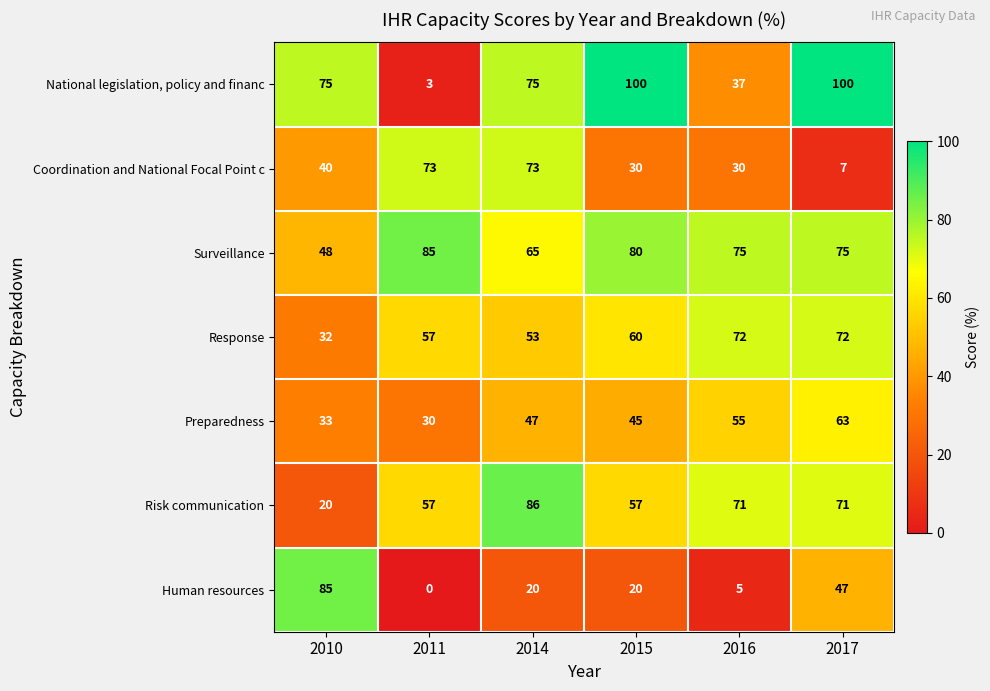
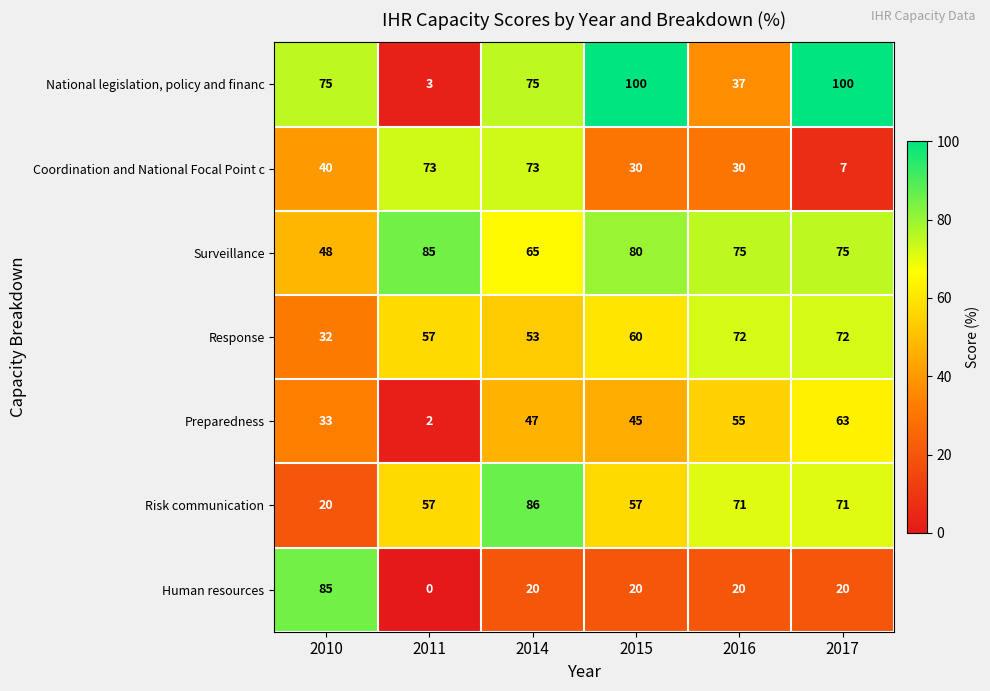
  {
    "National legislation, policy and financ": {
      "2010": 75,
      "2011": 3,
      "2014": 75,
      "2015": 100,
      "2016": 37,
      "2017": 100
    },
    "Coordination and National Focal Point c": {
      "2010": 40,
      "2011": 73,
      "2014": 73,
      "2015": 30,
      "2016": 30,
      "2017": 7
    },
    "Surveillance": {
      "2010": 48,
      "2011": 85,
      "2014": 65,
      "2015": 80,
      "2016": 75,
      "2017": 75
    },
    "Response": {
      "2010": 32,
      "2011": 57,
      "2014": 53,
      "2015": 60,
      "2016": 72,
      "2017": 72
    },
    "Preparedness": {
      "2010": 33,
-     "2011": 30,
+     "2011": 2,
      "2014": 47,
      "2015": 45,
      "2016": 55,
      "2017": 63
    },
    "Risk communication": {
      "2010": 20,
      "2011": 57,
      "2014": 86,
      "2015": 57,
      "2016": 71,
      "2017": 71
    },
    "Human resources": {
      "2010": 85,
      "2011": 0,
      "2014": 20,
      "2015": 20,
-     "2016": 5,
-     "2017": 47
+     "2016": 20,
+     "2017": 20
    }
  }
